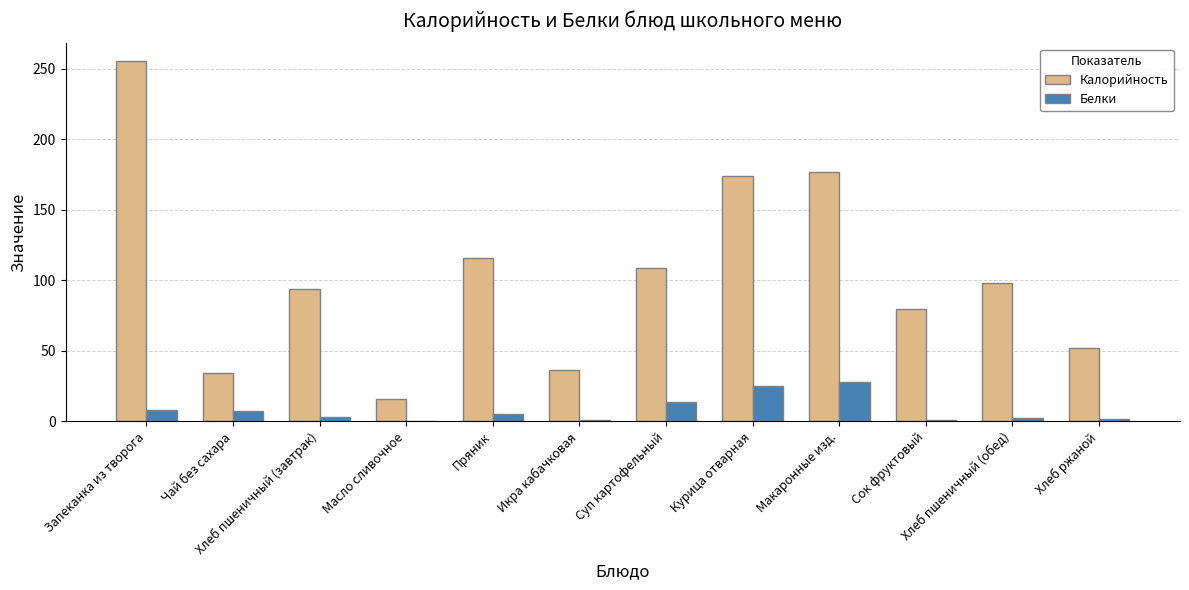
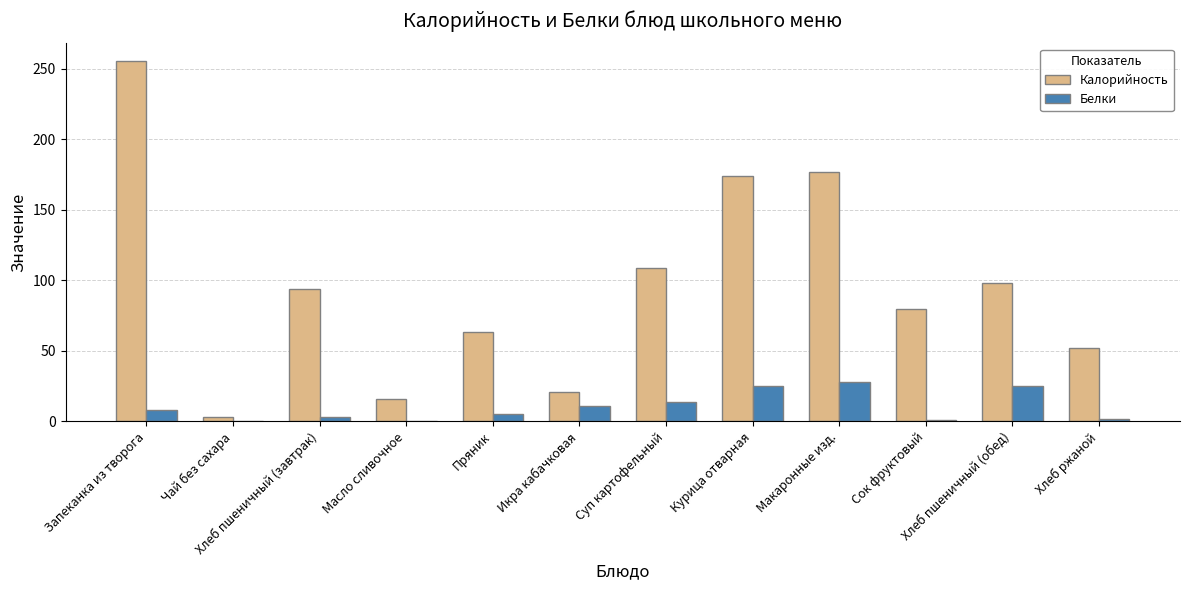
  {
    "Калорийность": {
      "Запеканка из творога": 255,
-     "Чай без сахара": 34,
+     "Чай без сахара": 3,
      "Хлеб пшеничный (завтрак)": 94,
      "Масло сливочное": 16,
-     "Пряник": 116,
-     "Икра кабачковая": 37,
+     "Пряник": 63,
+     "Икра кабачковая": 21,
      "Суп картофельный": 109,
      "Курица отварная": 174,
      "Макаронные изд.": 177,
      "Сок фруктовый": 79,
      "Хлеб пшеничный (обед)": 98,
      "Хлеб ржаной": 52
    },
    "Белки": {
      "Запеканка из творога": 8,
-     "Чай без сахара": 7,
+     "Чай без сахара": 0,
      "Хлеб пшеничный (завтрак)": 3,
      "Пряник": 5,
-     "Икра кабачковая": 1,
+     "Икра кабачковая": 11,
      "Суп картофельный": 14,
      "Курица отварная": 25,
      "Макаронные изд.": 28,
-     "Хлеб пшеничный (обед)": 2,
+     "Хлеб пшеничный (обед)": 25,
      "Хлеб ржаной": 2
    }
  }
